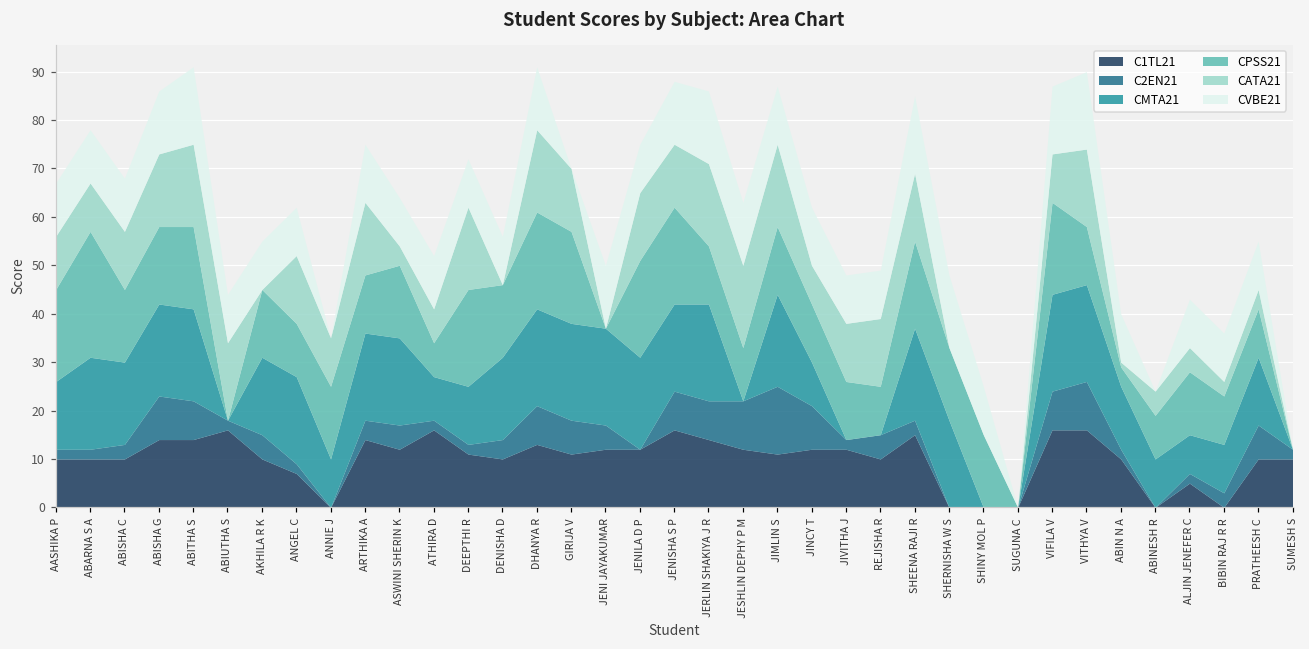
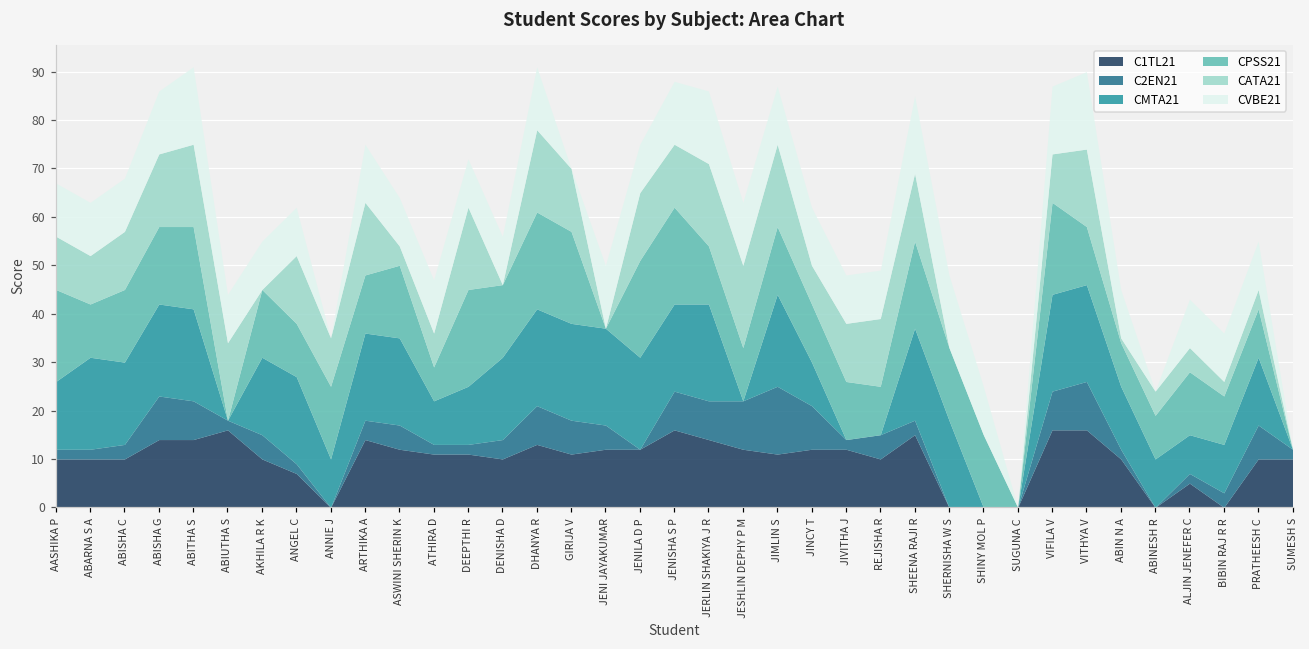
  {
    "C1TL21": {
      "AASHIKA P": 10,
      "ABARNA S A": 10,
      "ABISHA C": 10,
      "ABISHA G": 14,
      "ABITHA S": 14,
      "ABIUTHA S": 16,
      "AKHILA R K": 10,
      "ANGEL C": 7,
      "ARTHIKA A": 14,
      "ASWINI SHERIN K": 12,
-     "ATHIRA D": 16,
+     "ATHIRA D": 11,
      "DEEPTHI R": 11,
      "DENISHA D": 10,
      "DHANYA R": 13,
      "GIRIJA V": 11,
      "JENI JAYAKUMAR": 12,
      "JENISHA S P": 16,
      "JERLIN SHAKIYA J R": 14,
      "JESHLIN DEPHY P M": 12,
      "JIMLIN S": 11,
      "JINCY T": 12,
      "JIVITHA J": 12,
      "REJISHA R": 10,
      "SHEENA RAJI R": 15,
      "VIFILA V": 16,
      "VITHYA V": 16,
      "ABIN N A": 10,
      "ALJIN JENEFER C": 5,
      "BIBIN RAJ R R": 0,
      "PRATHEESH C": 10,
      "SUMESH S": 10
    },
    "CPSS21": {
      "AASHIKA P": 19,
-     "ABARNA S A": 26,
+     "ABARNA S A": 11,
      "ABISHA C": 15,
      "ABISHA G": 16,
      "ABITHA S": 17,
      "ANGEL C": 11,
      "ANNIE J": 15,
      "ARTHIKA A": 12,
      "ASWINI SHERIN K": 15,
      "ATHIRA D": 7,
      "DEEPTHI R": 20,
      "DHANYA R": 20,
      "GIRIJA V": 19,
      "JENILA D P": 20,
      "JENISHA S P": 20,
      "JERLIN SHAKIYA J R": 12,
      "JESHLIN DEPHY P M": 11,
      "JIMLIN S": 14,
      "JINCY T": 12,
      "JIVITHA J": 12,
      "REJISHA R": 10,
      "SHEENA RAJI R": 18,
      "VIFILA V": 19,
      "VITHYA V": 12,
-     "ABIN N A": 4,
+     "ABIN N A": 9,
      "ABINESH R": 9,
      "ALJIN JENEFER C": 13,
      "BIBIN RAJ R R": 10,
      "PRATHEESH C": 10
    },
    "CATA21": {
      "AASHIKA P": 11,
      "ABARNA S A": 10,
      "ABISHA C": 12,
      "ABISHA G": 15,
      "ABITHA S": 17,
      "ABIUTHA S": 16,
      "ANGEL C": 14,
      "ARTHIKA A": 15,
      "ASWINI SHERIN K": 4,
      "ATHIRA D": 7,
      "DEEPTHI R": 17,
      "DHANYA R": 17,
      "JENILA D P": 14,
      "JENISHA S P": 13,
      "JERLIN SHAKIYA J R": 17,
      "JESHLIN DEPHY P M": 17,
      "JIMLIN S": 17,
      "JINCY T": 8,
      "JIVITHA J": 12,
      "REJISHA R": 14,
      "SHEENA RAJI R": 14,
      "VIFILA V": 10,
      "VITHYA V": 16,
      "ABIN N A": 1,
      "ALJIN JENEFER C": 5,
      "BIBIN RAJ R R": 3,
      "PRATHEESH C": 4
    },
    "CVBE21": {
      "AASHIKA P": 11,
      "ABARNA S A": 11,
      "ABISHA C": 11,
      "ABISHA G": 13,
      "ABITHA S": 16,
      "ABIUTHA S": 10,
      "AKHILA R K": 10,
      "ANGEL C": 10,
      "ARTHIKA A": 12,
      "ASWINI SHERIN K": 10,
      "ATHIRA D": 11,
      "DEEPTHI R": 10,
      "DENISHA D": 10,
      "DHANYA R": 13,
      "JENI JAYAKUMAR": 13,
      "JENILA D P": 10,
      "JENISHA S P": 13,
      "JERLIN SHAKIYA J R": 15,
      "JESHLIN DEPHY P M": 13,
      "JIMLIN S": 12,
      "JINCY T": 12,
      "JIVITHA J": 10,
      "REJISHA R": 10,
      "SHEENA RAJI R": 16,
      "SHERNISHA W S": 15,
      "SHINY MOL P": 10,
      "VIFILA V": 14,
      "VITHYA V": 16,
      "ABIN N A": 10,
      "ALJIN JENEFER C": 10,
      "BIBIN RAJ R R": 10,
      "PRATHEESH C": 10
    }
  }
